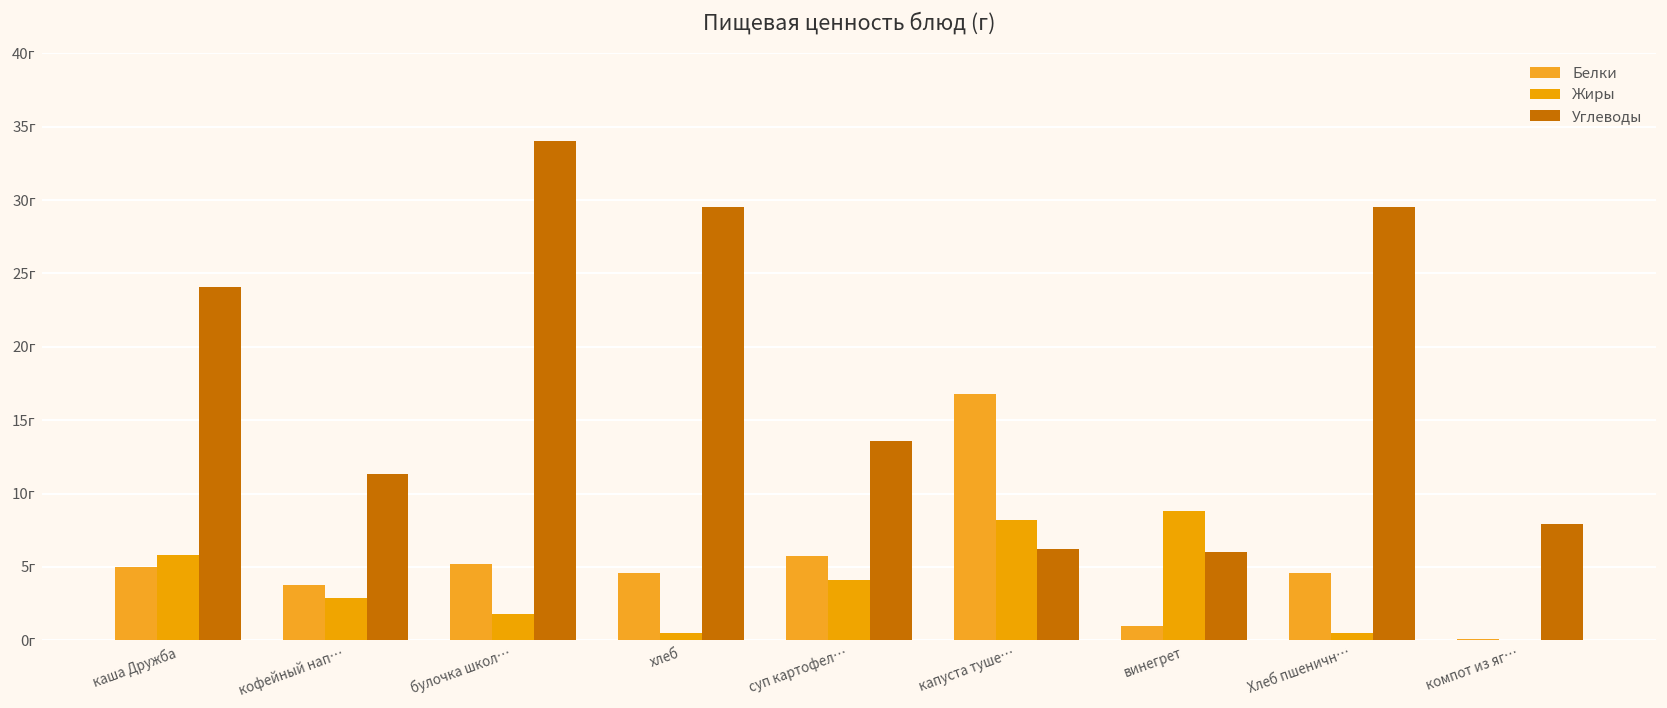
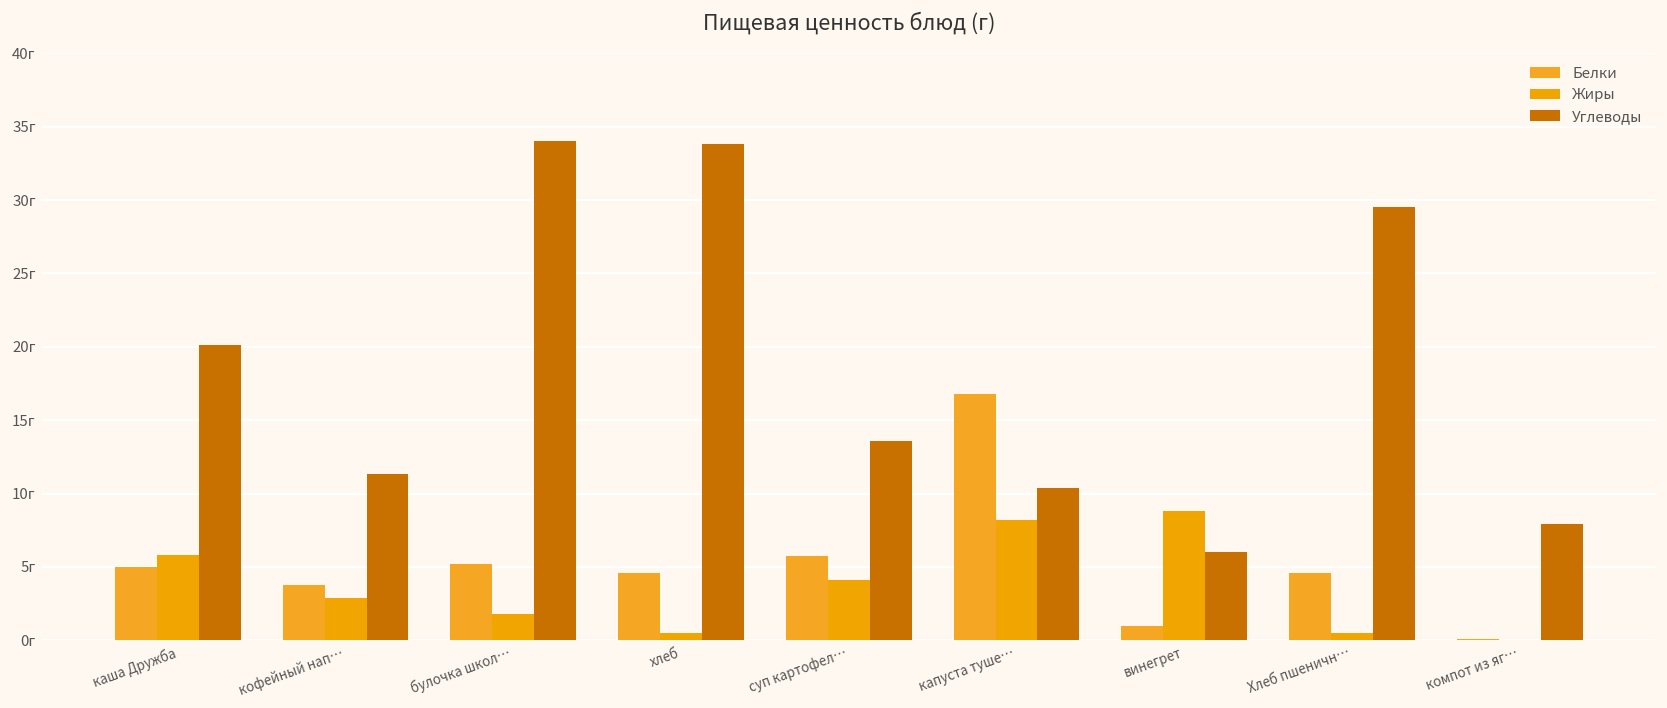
  {
    "Углеводы": {
-     "каша Дружба": "24.1г",
+     "каша Дружба": "20.1г",
      "кофейный нап…": "11.3г",
      "булочка школ…": "34.0г",
-     "хлеб": "29.5г",
+     "хлеб": "33.8г",
      "суп картофел…": "13.6г",
-     "капуста туше…": "6.2г",
+     "капуста туше…": "10.4г",
      "винегрет": "6.0г",
      "Хлеб пшеничн…": "29.5г",
      "компот из яг…": "7.9г"
    }
  }
